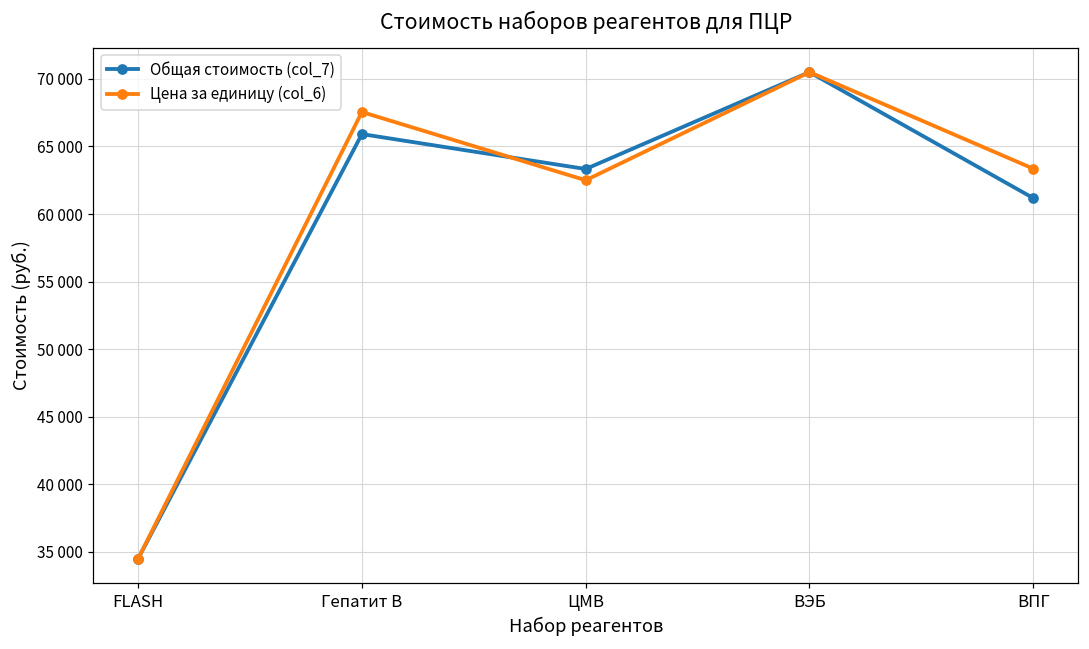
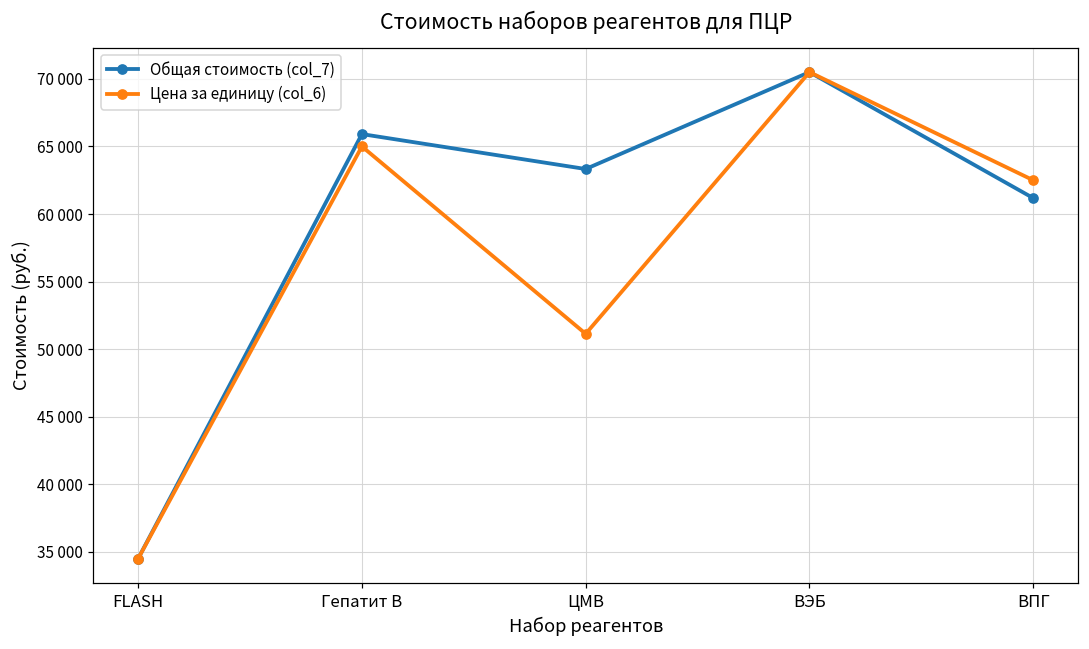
  {
    "Общая стоимость (col_7)": {
      "Гепатит В": 65900,
      "ЦМВ": 63300,
      "ВПГ": 61200
    },
    "Цена за единицу (col_6)": {
-     "Гепатит В": 67500,
-     "ЦМВ": 62500,
-     "ВПГ": 63400
+     "Гепатит В": 65000,
+     "ЦМВ": 51100,
+     "ВПГ": 62500
    }
  }
